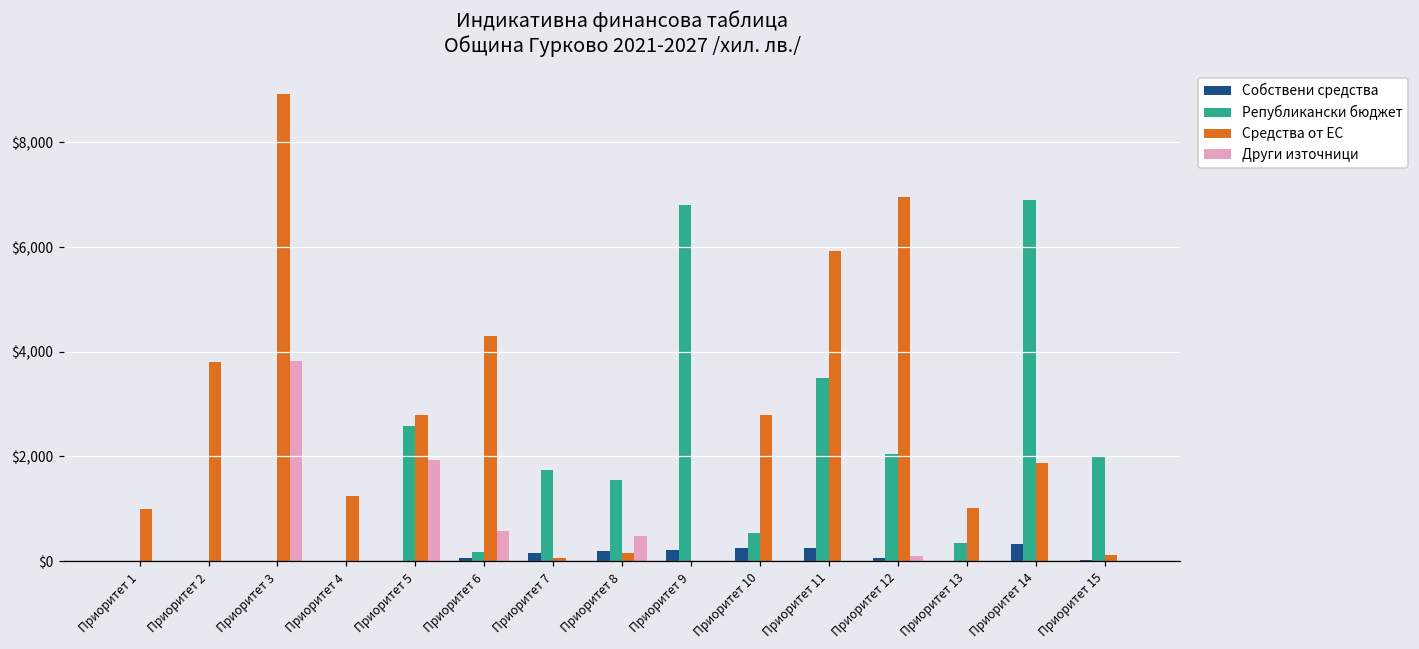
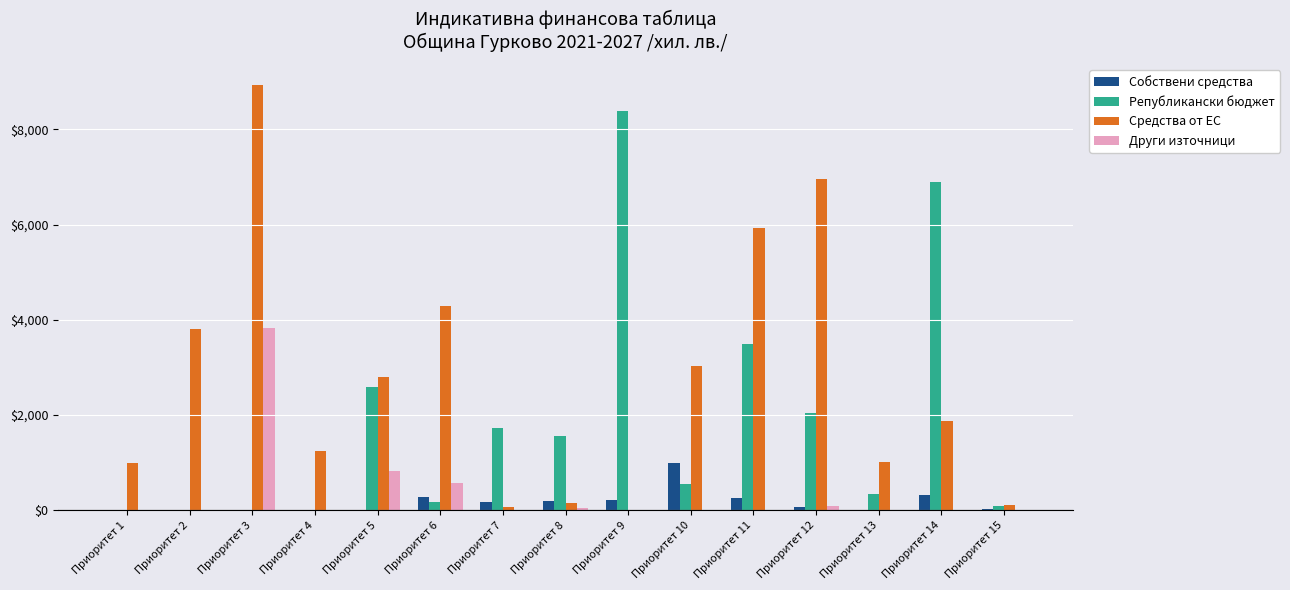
  {
    "Собствени средства": {
      "Приоритет 1": "$0",
      "Приоритет 2": "$0",
      "Приоритет 3": "$0",
      "Приоритет 4": "$0",
      "Приоритет 5": "$0",
-     "Приоритет 6": "$100",
+     "Приоритет 6": "$300",
      "Приоритет 7": "$200",
      "Приоритет 8": "$200",
      "Приоритет 9": "$200",
-     "Приоритет 10": "$200",
+     "Приоритет 10": "$1,000",
      "Приоритет 11": "$300",
      "Приоритет 12": "$100",
      "Приоритет 13": "$0",
      "Приоритет 14": "$300"
    },
    "Републикански бюджет": {
      "Приоритет 1": "$0",
      "Приоритет 2": "$0",
      "Приоритет 3": "$0",
      "Приоритет 4": "$0",
      "Приоритет 5": "$2,600",
      "Приоритет 6": "$200",
      "Приоритет 7": "$1,700",
      "Приоритет 8": "$1,600",
-     "Приоритет 9": "$6,800",
+     "Приоритет 9": "$8,400",
      "Приоритет 10": "$500",
      "Приоритет 11": "$3,500",
      "Приоритет 12": "$2,100",
      "Приоритет 13": "$300",
      "Приоритет 14": "$6,900",
-     "Приоритет 15": "$2,000"
+     "Приоритет 15": "$100"
    },
    "Средства от ЕС": {
      "Приоритет 1": "$1,000",
      "Приоритет 2": "$3,800",
      "Приоритет 3": "$8,900",
      "Приоритет 4": "$1,300",
      "Приоритет 5": "$2,800",
      "Приоритет 6": "$4,300",
      "Приоритет 7": "$100",
      "Приоритет 8": "$200",
      "Приоритет 9": "$0",
-     "Приоритет 10": "$2,800",
+     "Приоритет 10": "$3,000",
      "Приоритет 11": "$5,900",
      "Приоритет 12": "$7,000",
      "Приоритет 13": "$1,000",
      "Приоритет 14": "$1,900",
      "Приоритет 15": "$100"
    },
    "Други източници": {
      "Приоритет 1": "$0",
      "Приоритет 2": "$0",
      "Приоритет 3": "$3,800",
      "Приоритет 4": "$0",
-     "Приоритет 5": "$1,900",
+     "Приоритет 5": "$800",
      "Приоритет 6": "$600",
      "Приоритет 7": "$0",
-     "Приоритет 8": "$500",
+     "Приоритет 8": "$100",
      "Приоритет 9": "$0",
      "Приоритет 10": "$0",
      "Приоритет 11": "$0",
      "Приоритет 12": "$100",
      "Приоритет 13": "$0",
      "Приоритет 14": "$0",
      "Приоритет 15": "$0"
    }
  }
